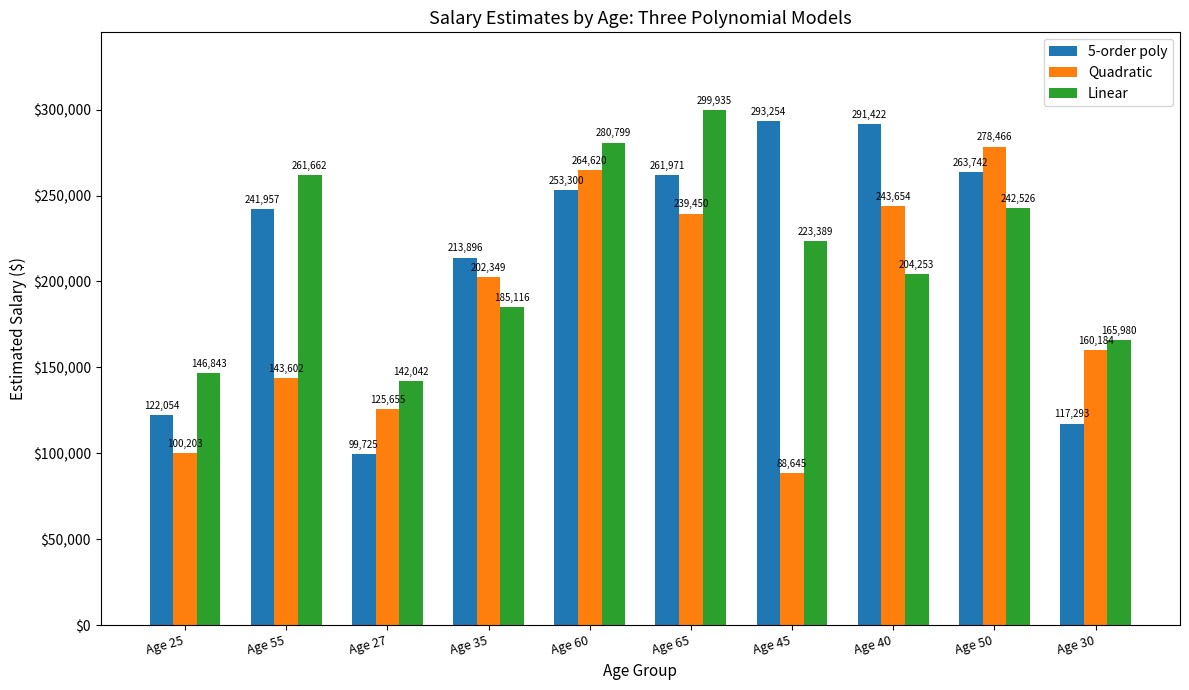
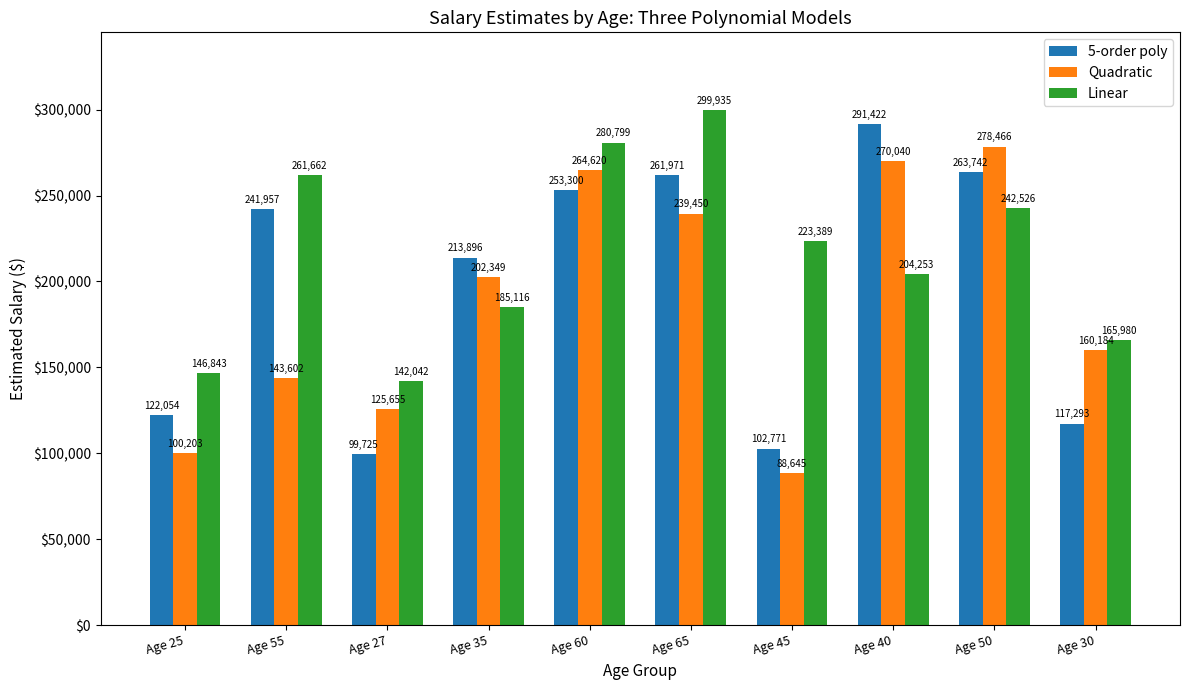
  {
    "5-order poly": {
      "Age 25": "122,054",
      "Age 55": "241,957",
      "Age 27": "99,725",
      "Age 35": "213,896",
      "Age 60": "253,300",
      "Age 65": "261,971",
-     "Age 45": "293,254",
+     "Age 45": "102,771",
      "Age 40": "291,422",
      "Age 50": "263,742",
      "Age 30": "117,293"
    },
    "Quadratic": {
      "Age 25": "100,203",
      "Age 55": "143,602",
      "Age 27": "125,655",
      "Age 35": "202,349",
      "Age 60": "264,620",
      "Age 65": "239,450",
      "Age 45": "88,645",
-     "Age 40": "243,654",
+     "Age 40": "270,040",
      "Age 50": "278,466",
      "Age 30": "160,184"
    },
    "Linear": {
      "Age 25": "146,843",
      "Age 55": "261,662",
      "Age 27": "142,042",
      "Age 35": "185,116",
      "Age 60": "280,799",
      "Age 65": "299,935",
      "Age 45": "223,389",
      "Age 40": "204,253",
      "Age 50": "242,526",
      "Age 30": "165,980"
    }
  }
